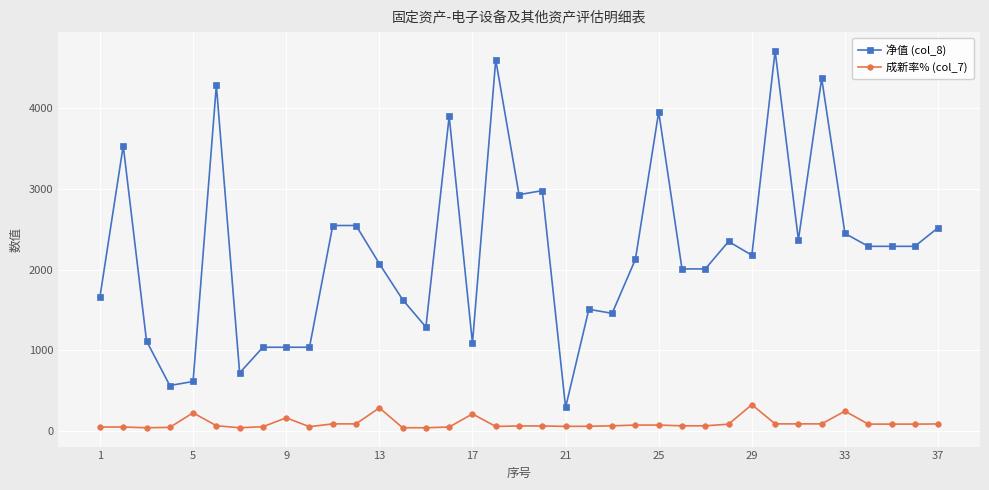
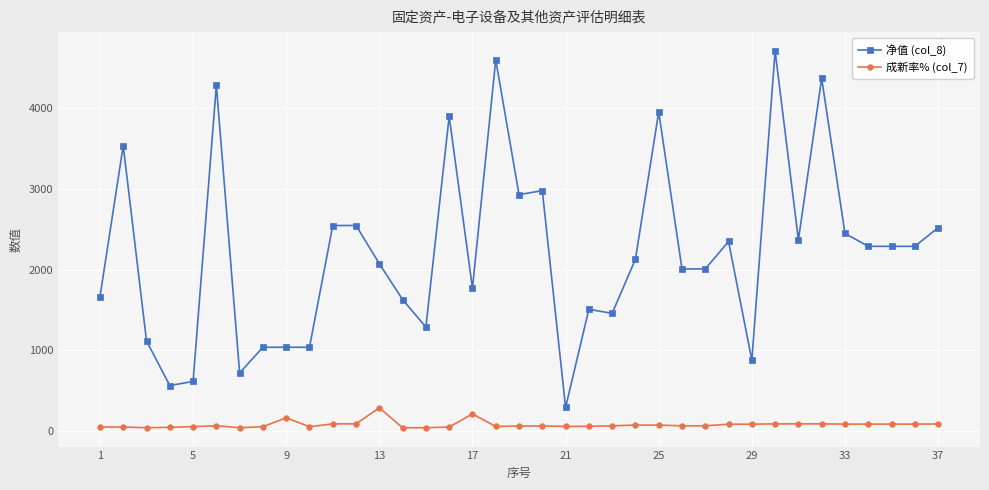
  {
    "净值 (col_8)": {
      "1": 1700,
      "5": 600,
      "9": 1000,
      "13": 2100,
-     "17": 1100,
+     "17": 1800,
      "21": 300,
      "25": 4000,
-     "29": 2200,
+     "29": 900,
      "33": 2500,
      "37": 2500
    },
    "成新率% (col_7)": {
      "1": 100,
-     "5": 200,
+     "5": 100,
      "9": 200,
      "13": 300,
      "17": 200,
      "21": 100,
      "25": 100,
-     "29": 300,
-     "33": 200,
+     "29": 100,
+     "33": 100,
      "37": 100
    }
  }
